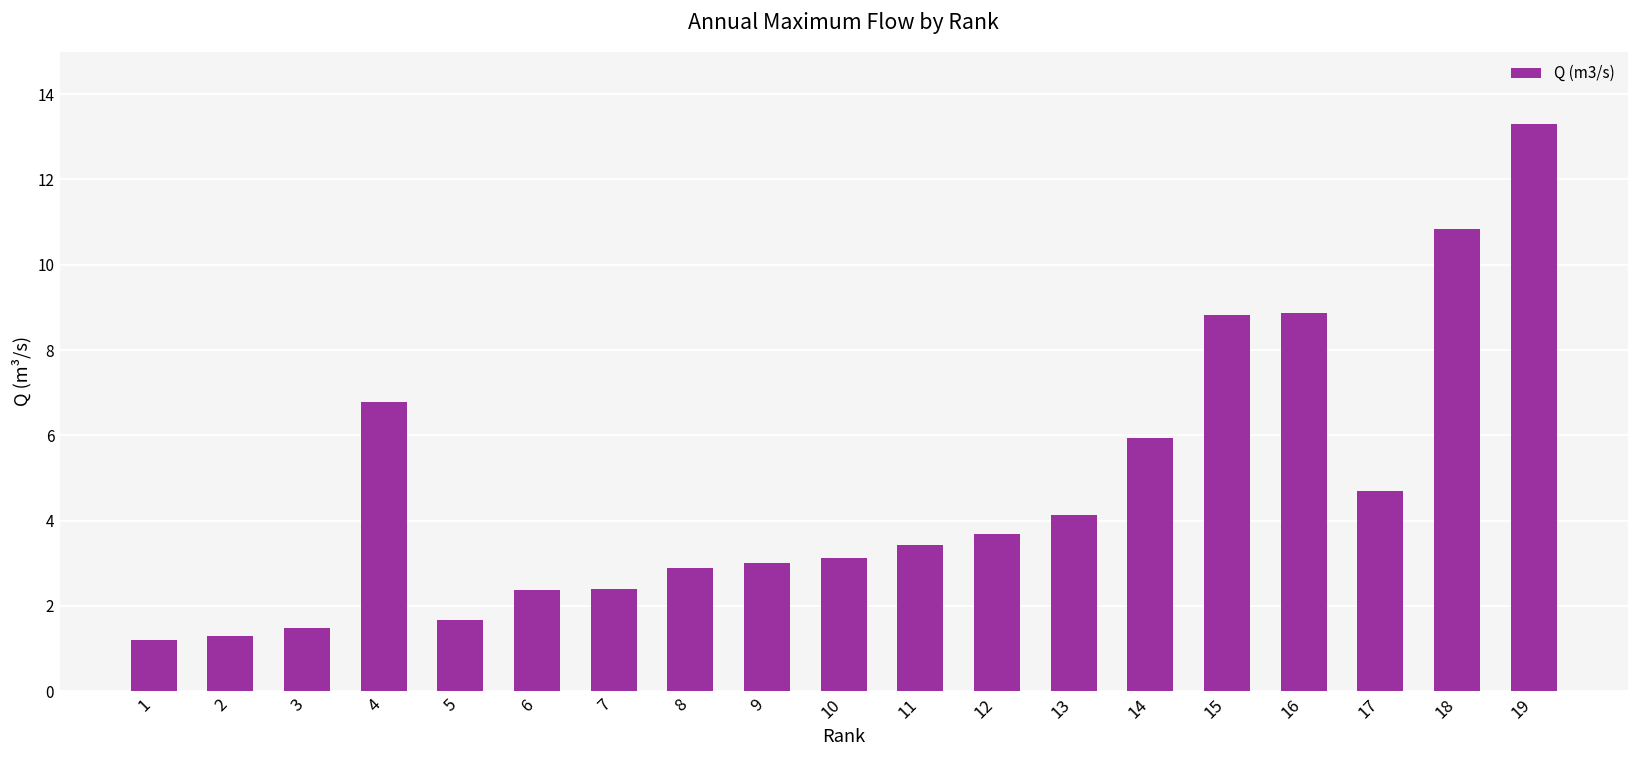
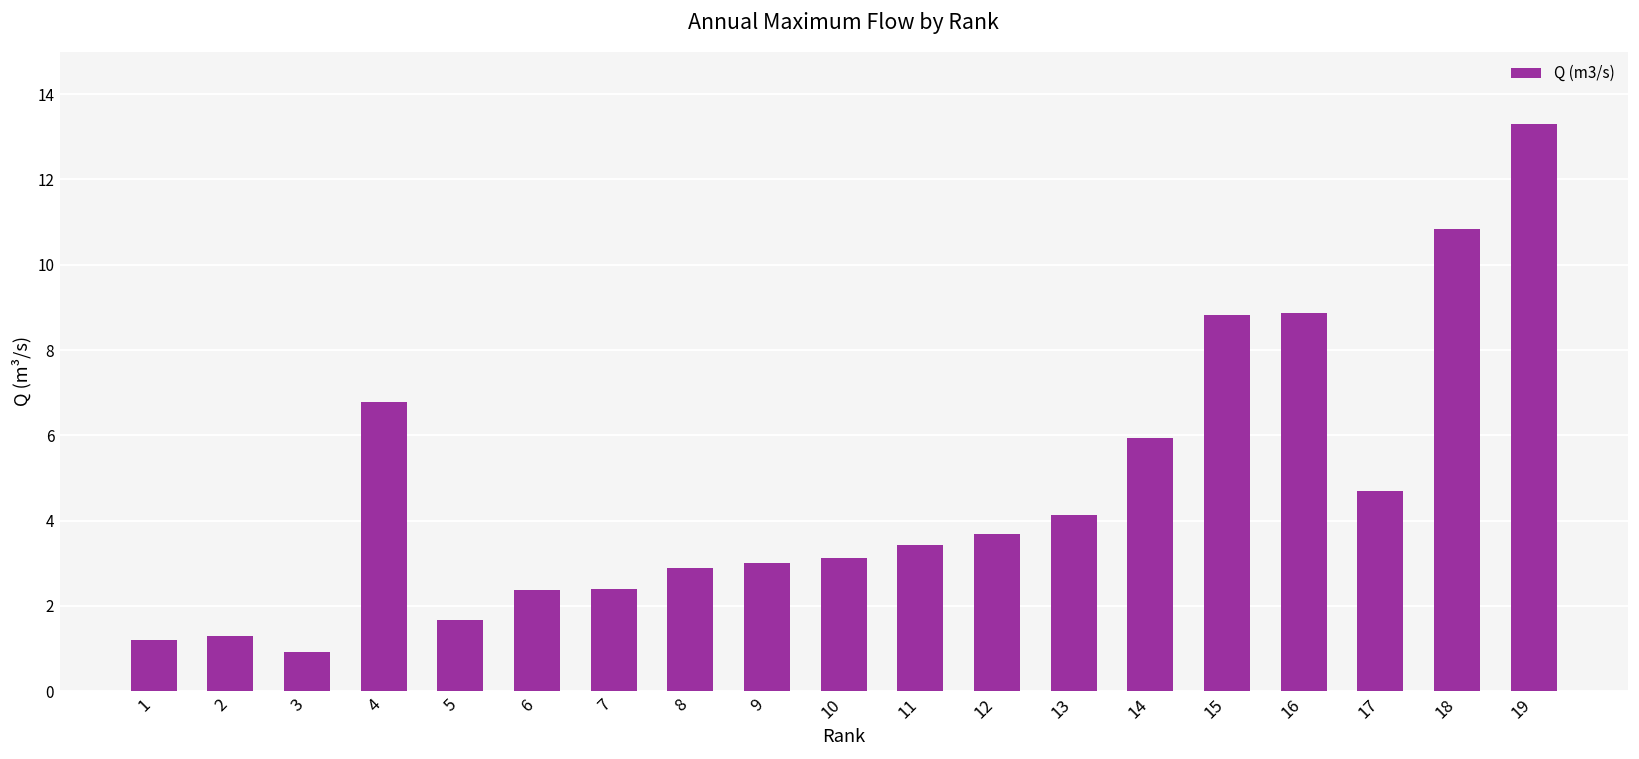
  {
    "1": 1.2,
    "2": 1.3,
-   "3": 1.5,
+   "3": 0.9,
    "4": 6.8,
    "5": 1.7,
    "6": 2.4,
    "7": 2.4,
    "8": 2.9,
    "9": 3.0,
    "10": 3.1,
    "11": 3.4,
    "12": 3.7,
    "13": 4.1,
    "14": 6.0,
    "15": 8.8,
    "16": 8.9,
    "17": 4.7,
    "18": 10.8,
    "19": 13.3
  }
